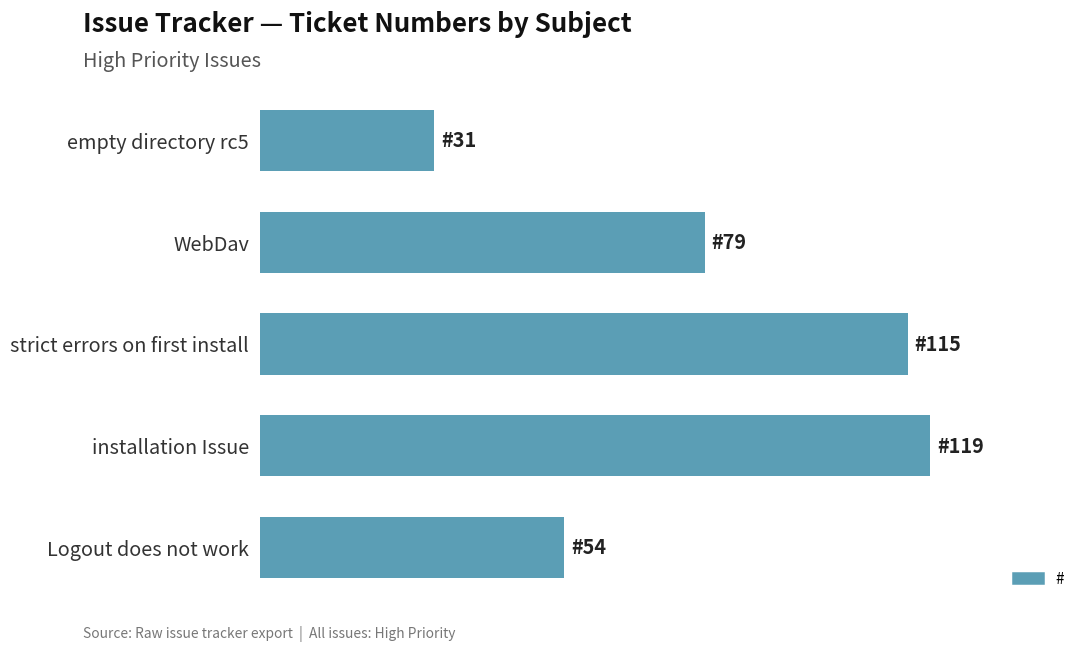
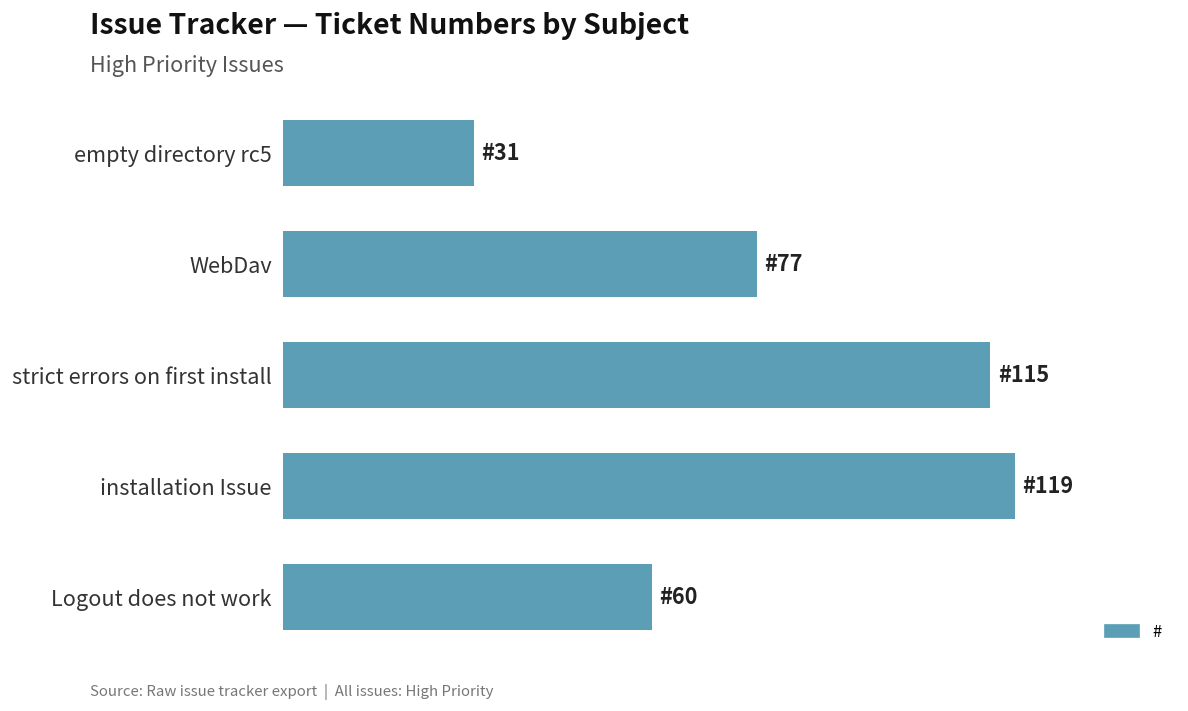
  {
    "empty directory rc5": 31,
-   "WebDav": 79,
+   "WebDav": 77,
    "strict errors on first install": 115,
    "installation Issue": 119,
-   "Logout does not work": 54
+   "Logout does not work": 60
  }
